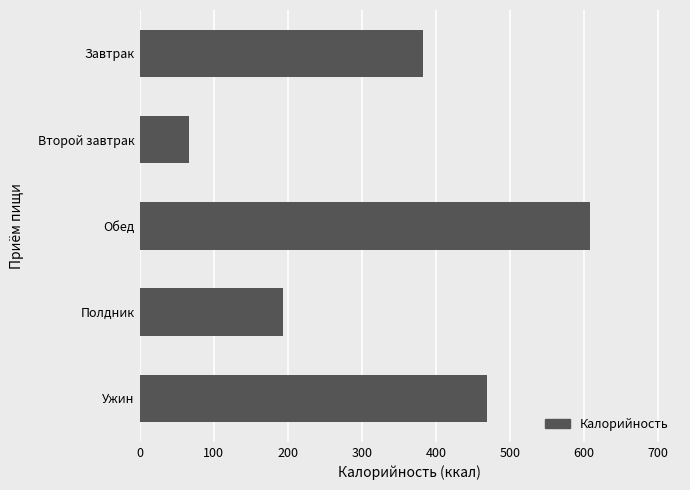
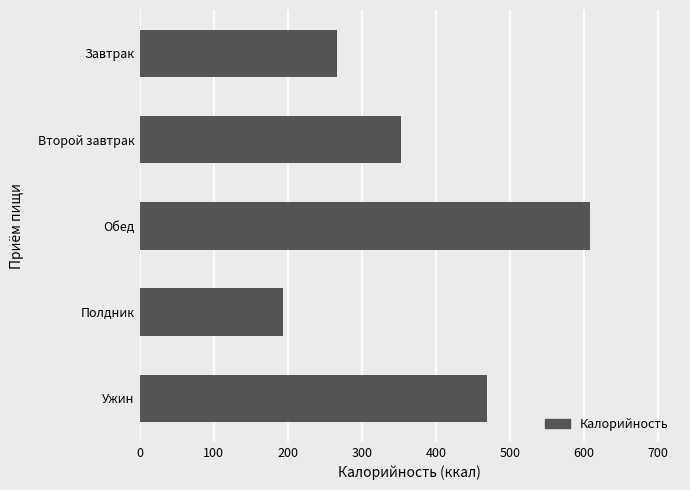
  {
-   "Завтрак": 380,
-   "Второй завтрак": 70,
+   "Завтрак": 270,
+   "Второй завтрак": 350,
    "Обед": 610,
    "Полдник": 190,
    "Ужин": 470
  }
